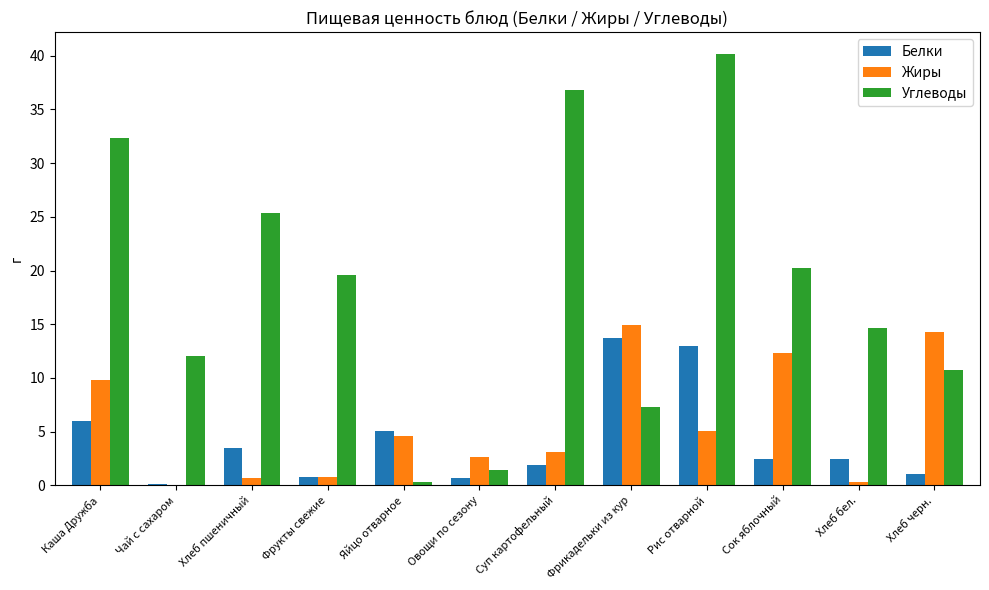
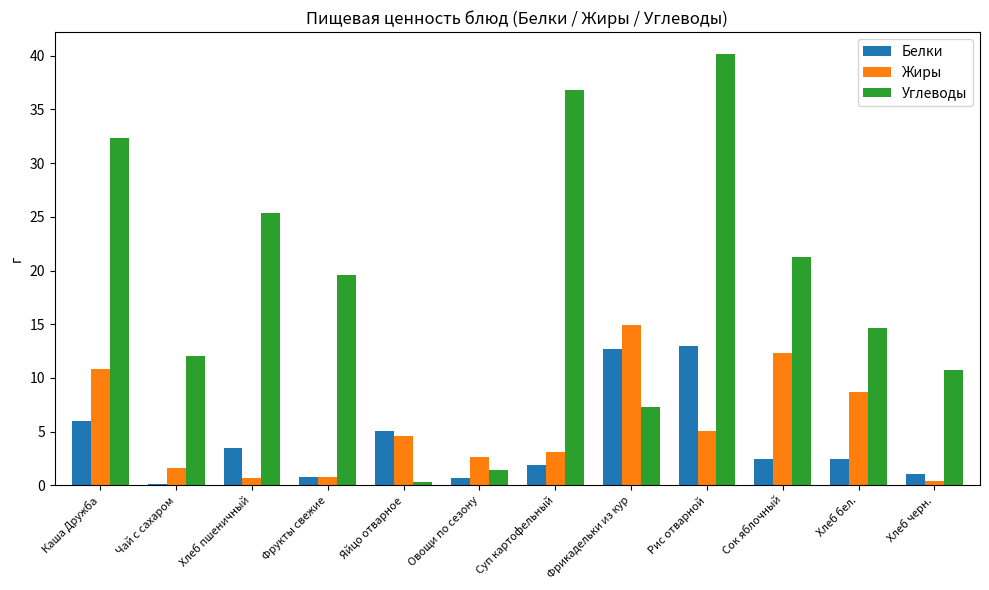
  {
    "Белки": {
      "Каша Дружба": 6.0,
      "Хлеб пшеничный": 3.5,
      "Фрукты свежие": 0.8,
      "Яйцо отварное": 5.1,
      "Овощи по сезону": 0.7,
      "Суп картофельный": 1.9,
-     "Фрикадельки из кур": 13.7,
+     "Фрикадельки из кур": 12.7,
      "Рис отварной": 13.0,
      "Сок яблочный": 2.4,
      "Хлеб бел.": 2.4,
      "Хлеб черн.": 1.1
    },
    "Жиры": {
-     "Каша Дружба": 9.8,
-     "Чай с сахаром": 0.0,
+     "Каша Дружба": 10.8,
+     "Чай с сахаром": 1.6,
      "Хлеб пшеничный": 0.7,
      "Фрукты свежие": 0.8,
      "Яйцо отварное": 4.6,
      "Овощи по сезону": 2.6,
      "Суп картофельный": 3.1,
      "Фрикадельки из кур": 14.9,
      "Рис отварной": 5.1,
      "Сок яблочный": 12.3,
-     "Хлеб бел.": 0.3,
-     "Хлеб черн.": 14.3
+     "Хлеб бел.": 8.7,
+     "Хлеб черн.": 0.4
    },
    "Углеводы": {
      "Каша Дружба": 32.3,
      "Чай с сахаром": 12.0,
      "Хлеб пшеничный": 25.3,
      "Фрукты свежие": 19.6,
      "Яйцо отварное": 0.3,
      "Овощи по сезону": 1.4,
      "Суп картофельный": 36.8,
      "Фрикадельки из кур": 7.3,
      "Рис отварной": 40.2,
-     "Сок яблочный": 20.2,
+     "Сок яблочный": 21.3,
      "Хлеб бел.": 14.6,
      "Хлеб черн.": 10.7
    }
  }
